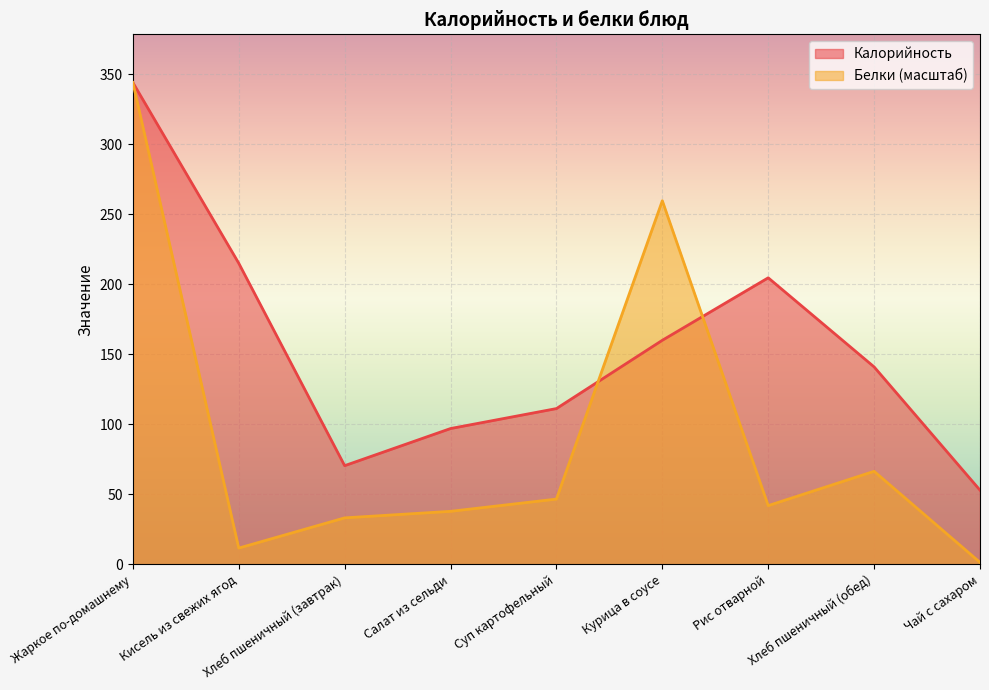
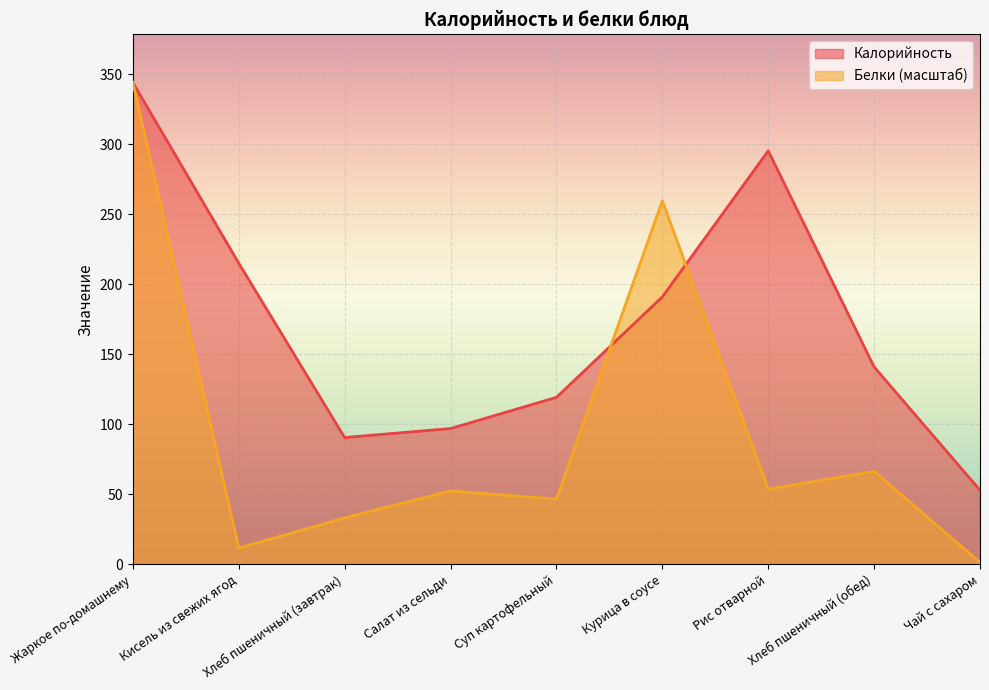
  {
    "Калорийность": {
      "Кисель из свежих ягод": 215,
-     "Хлеб пшеничный (завтрак)": 71,
+     "Хлеб пшеничный (завтрак)": 91,
      "Салат из сельди": 97,
-     "Суп картофельный": 111,
-     "Курица в соусе": 160,
-     "Рис отварной": 205,
+     "Суп картофельный": 119,
+     "Курица в соусе": 191,
+     "Рис отварной": 295,
      "Хлеб пшеничный (обед)": 141,
      "Чай с сахаром": 53
    },
    "Белки (масштаб)": {
      "Кисель из свежих ягод": 12,
      "Хлеб пшеничный (завтрак)": 33,
-     "Салат из сельди": 38,
+     "Салат из сельди": 52,
      "Суп картофельный": 47,
      "Курица в соусе": 260,
-     "Рис отварной": 42,
+     "Рис отварной": 54,
      "Хлеб пшеничный (обед)": 66,
      "Чай с сахаром": 1
    }
  }
